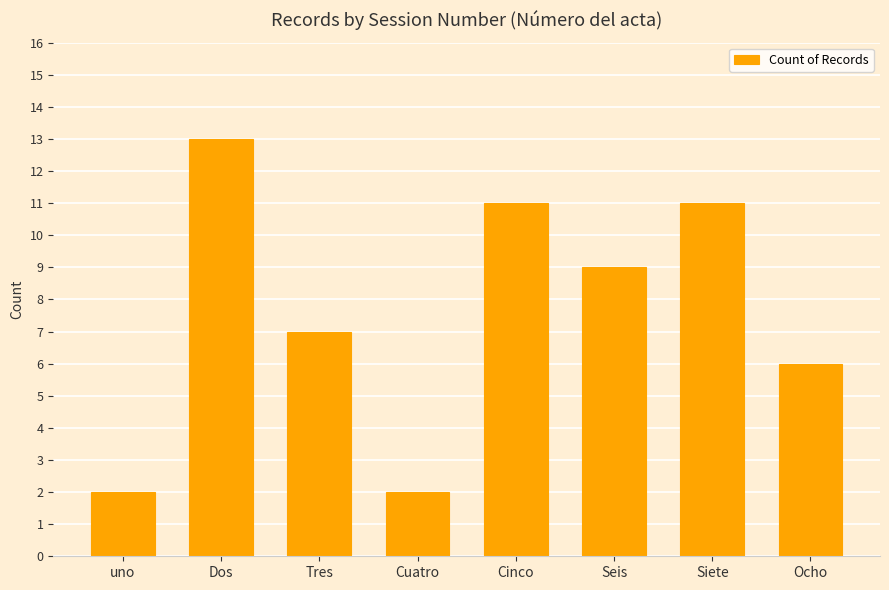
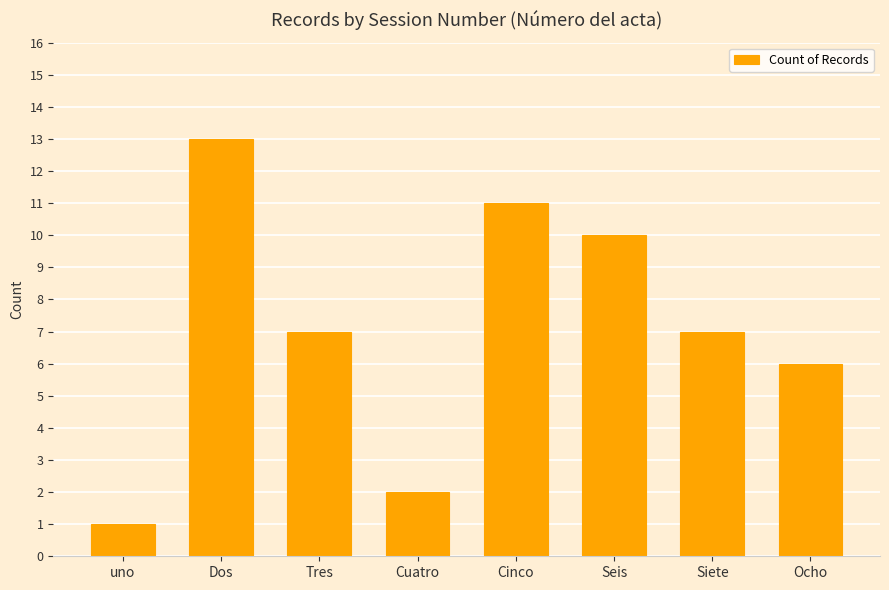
  {
-   "uno": 2,
+   "uno": 1,
    "Dos": 13,
    "Tres": 7,
    "Cuatro": 2,
    "Cinco": 11,
-   "Seis": 9,
-   "Siete": 11,
+   "Seis": 10,
+   "Siete": 7,
    "Ocho": 6
  }
